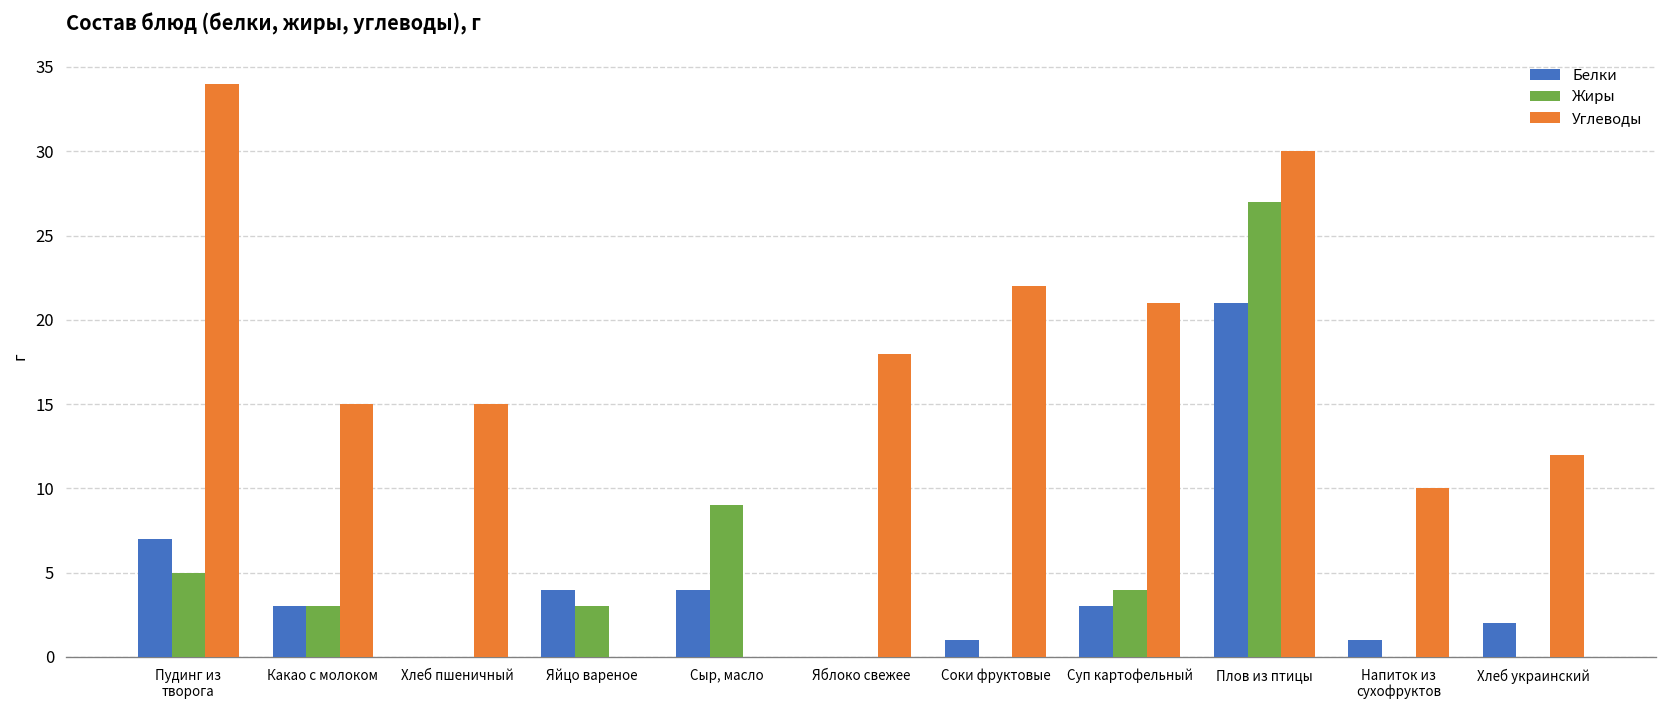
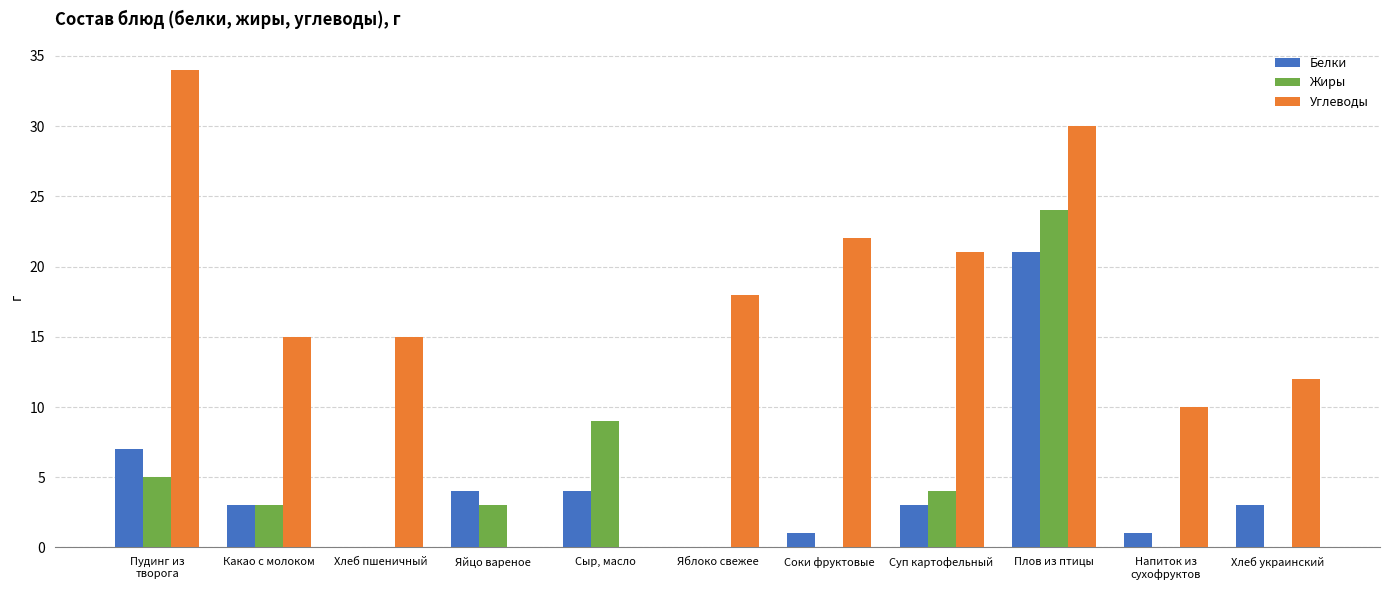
  {
    "Белки": {
      "Пудинг из творога": 7,
      "Какао с молоком": 3,
      "Хлеб пшеничный": 0,
      "Яйцо вареное": 4,
      "Сыр, масло": 4,
      "Яблоко свежее": 0,
      "Соки фруктовые": 1,
      "Суп картофельный": 3,
      "Плов из птицы": 21,
      "Напиток из сухофруктов": 1,
-     "Хлеб украинский": 2
+     "Хлеб украинский": 3
    },
    "Жиры": {
      "Пудинг из творога": 5,
      "Какао с молоком": 3,
      "Хлеб пшеничный": 0,
      "Яйцо вареное": 3,
      "Сыр, масло": 9,
      "Яблоко свежее": 0,
      "Соки фруктовые": 0,
      "Суп картофельный": 4,
-     "Плов из птицы": 27,
+     "Плов из птицы": 24,
      "Напиток из сухофруктов": 0,
      "Хлеб украинский": 0
    },
    "Углеводы": {
      "Пудинг из творога": 34,
      "Какао с молоком": 15,
      "Хлеб пшеничный": 15,
      "Яйцо вареное": 0,
      "Сыр, масло": 0,
      "Яблоко свежее": 18,
      "Соки фруктовые": 22,
      "Суп картофельный": 21,
      "Плов из птицы": 30,
      "Напиток из сухофруктов": 10,
      "Хлеб украинский": 12
    }
  }
